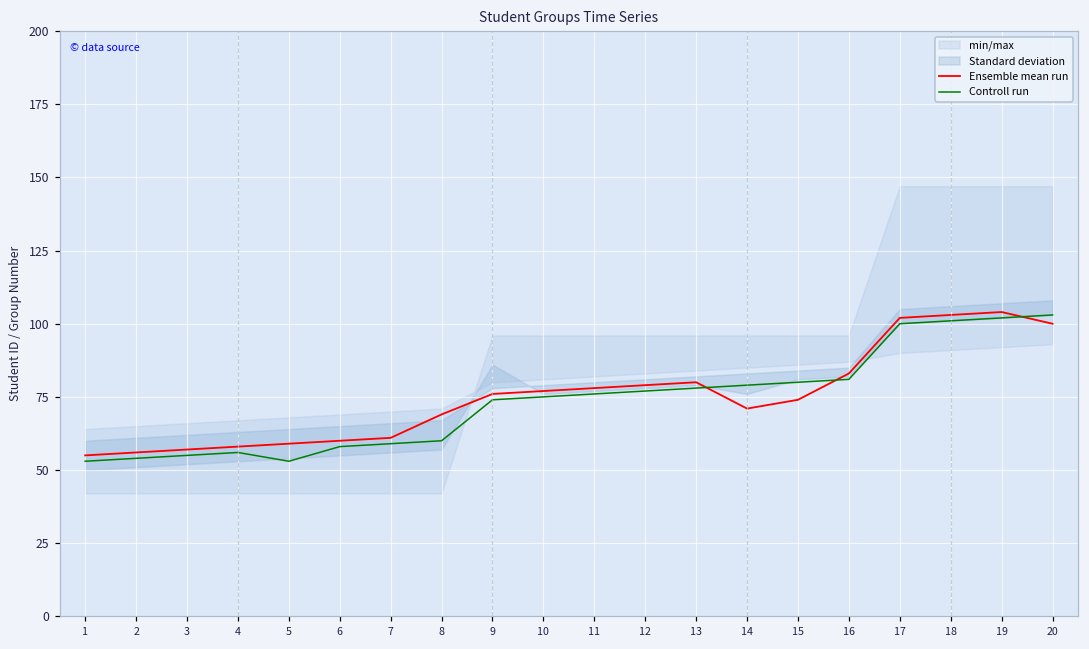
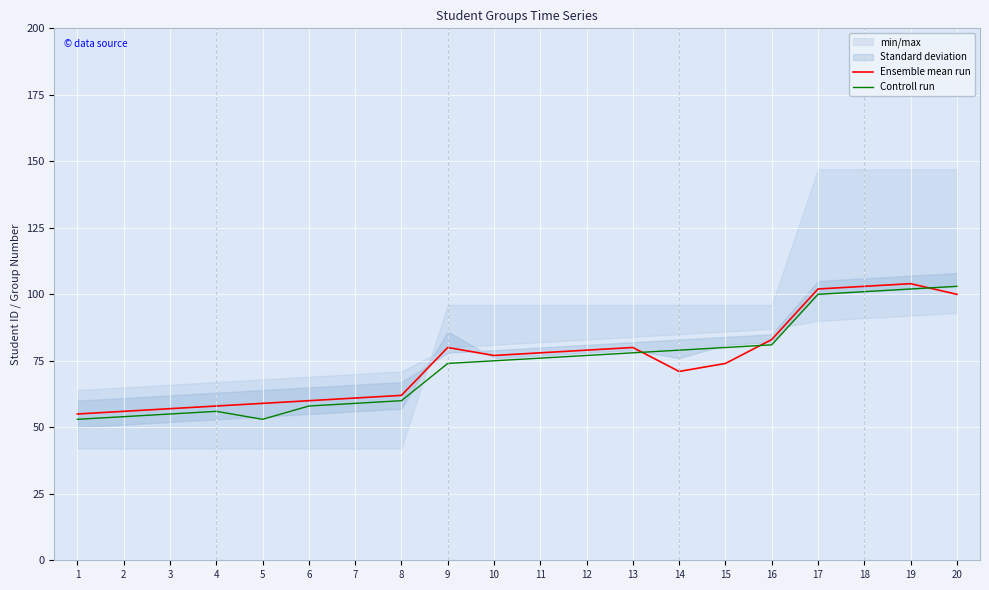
  {
    "Ensemble mean run": {
      "1": 55,
      "2": 56,
      "3": 57,
      "4": 58,
      "5": 59,
      "6": 60,
      "7": 61,
-     "8": 69,
-     "9": 76,
+     "8": 62,
+     "9": 80,
      "10": 77,
      "11": 78,
      "12": 79,
      "13": 80,
      "14": 71,
      "15": 74,
      "16": 83,
      "17": 102,
      "18": 103,
      "19": 104,
      "20": 100
    },
    "Controll run": {
      "1": 53,
      "2": 54,
      "3": 55,
      "4": 56,
      "5": 53,
      "6": 58,
      "7": 59,
      "8": 60,
      "9": 74,
      "10": 75,
      "11": 76,
      "12": 77,
      "13": 78,
      "14": 79,
      "15": 80,
      "16": 81,
      "17": 100,
      "18": 101,
      "19": 102,
      "20": 103
    }
  }
